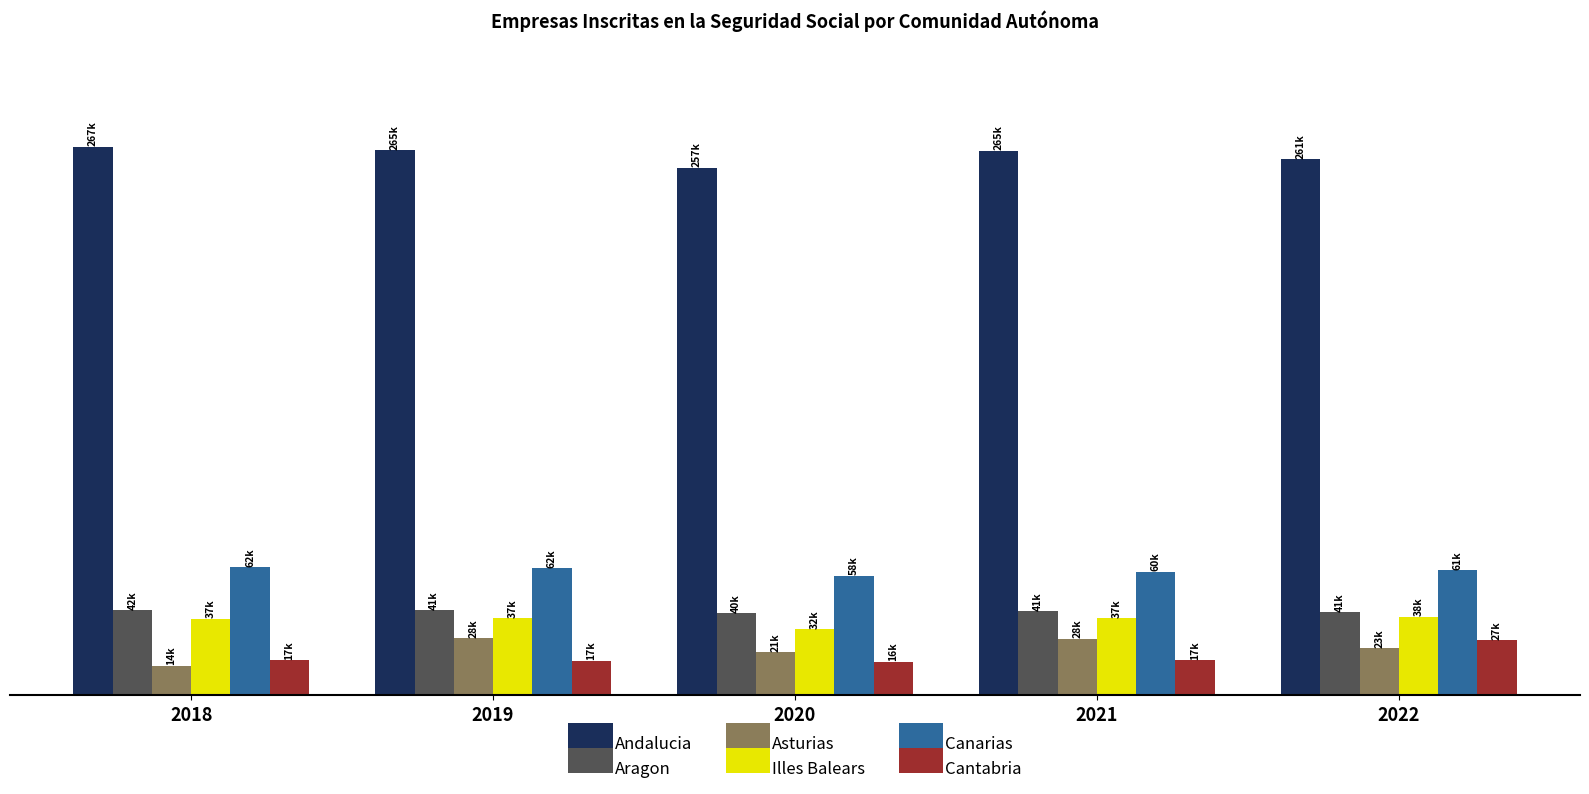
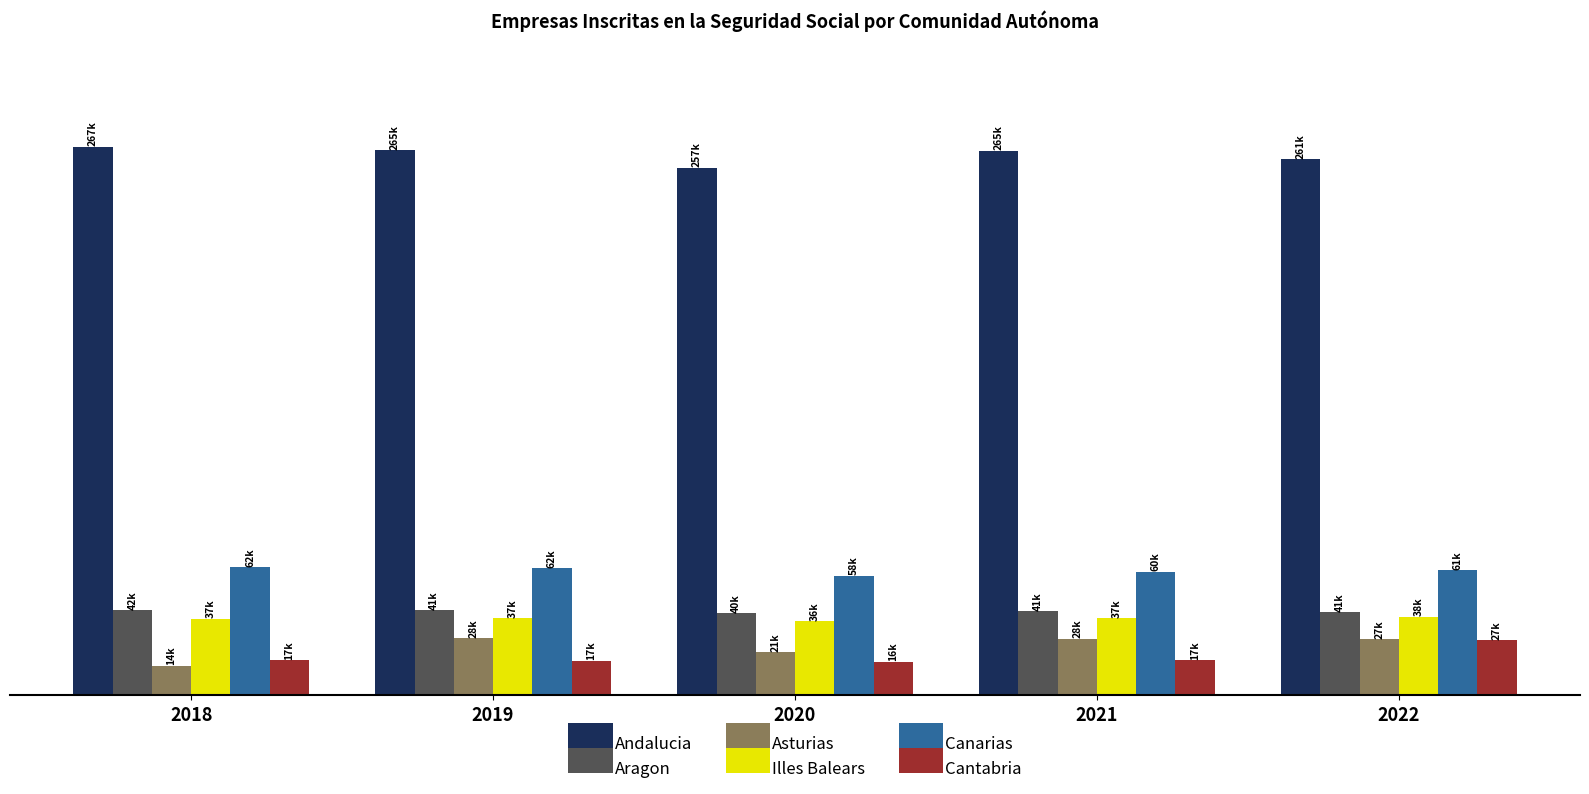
  {
    "Andalucia": {
      "2018": "267k",
      "2019": "265k",
      "2020": "257k",
      "2021": "265k",
      "2022": "261k"
    },
    "Aragon": {
      "2018": "42k",
      "2019": "41k",
      "2020": "40k",
      "2021": "41k",
      "2022": "41k"
    },
    "Asturias": {
      "2018": "14k",
      "2019": "28k",
      "2020": "21k",
      "2021": "28k",
-     "2022": "23k"
+     "2022": "27k"
    },
    "Illes Balears": {
      "2018": "37k",
      "2019": "37k",
-     "2020": "32k",
+     "2020": "36k",
      "2021": "37k",
      "2022": "38k"
    },
    "Canarias": {
      "2018": "62k",
      "2019": "62k",
      "2020": "58k",
      "2021": "60k",
      "2022": "61k"
    },
    "Cantabria": {
      "2018": "17k",
      "2019": "17k",
      "2020": "16k",
      "2021": "17k",
      "2022": "27k"
    }
  }
